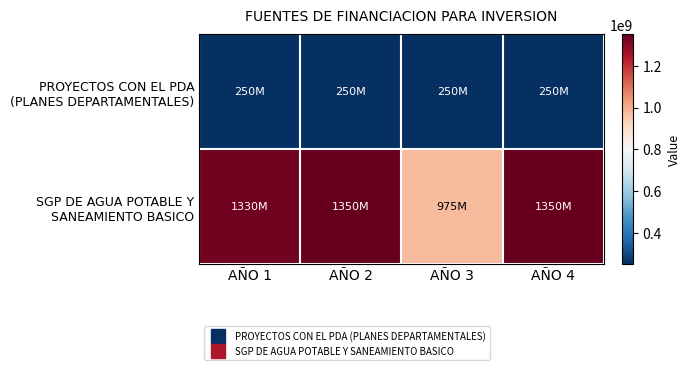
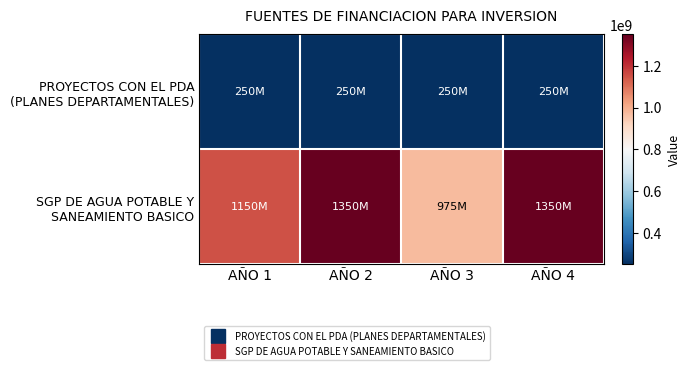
  {
    "PROYECTOS CON EL PDA (PLANES DEPARTAMENTALES)": {
      "AÑO 1": "250M",
      "AÑO 2": "250M",
      "AÑO 3": "250M",
      "AÑO 4": "250M"
    },
    "SGP DE AGUA POTABLE Y SANEAMIENTO BASICO": {
-     "AÑO 1": "1330M",
+     "AÑO 1": "1150M",
      "AÑO 2": "1350M",
      "AÑO 3": "975M",
      "AÑO 4": "1350M"
    }
  }
